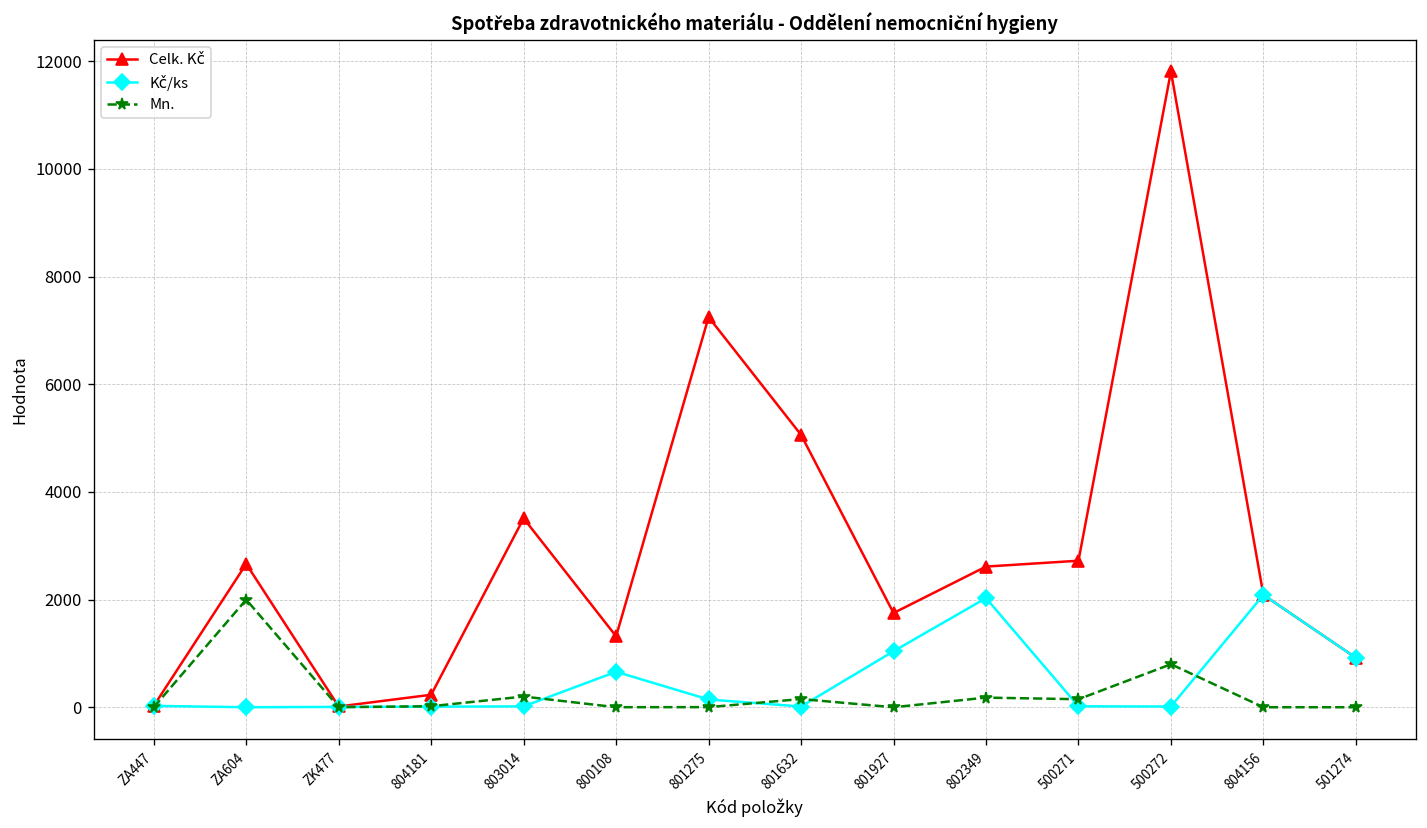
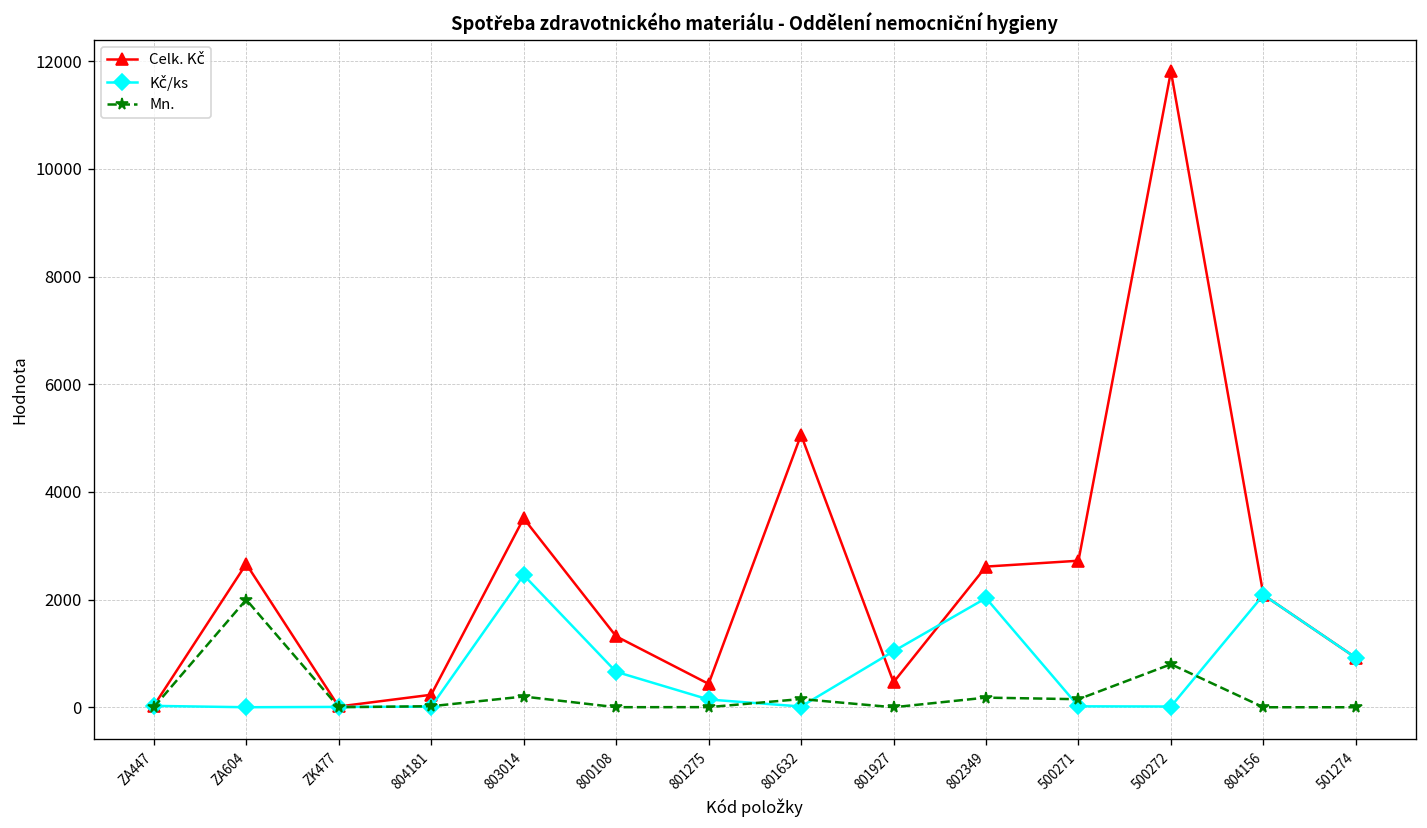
  {
    "Celk. Kč": {
      "ZA604": 2700,
      "804181": 200,
      "803014": 3500,
      "800108": 1300,
-     "801275": 7200,
+     "801275": 400,
      "801632": 5100,
-     "801927": 1800,
+     "801927": 500,
      "802349": 2600,
      "500271": 2700,
      "500272": 11800
    },
    "Kč/ks": {
      "ZA604": 0,
-     "803014": 0,
+     "803014": 2500,
      "800108": 700,
      "801275": 100,
      "801632": 0,
      "801927": 1000,
      "802349": 2000,
      "500271": 0,
      "500272": 0
    },
    "Mn.": {
      "ZA604": 2000,
      "803014": 200,
      "800108": 0,
      "801275": 0,
      "801632": 200,
      "801927": 0,
      "802349": 200,
      "500271": 200,
      "500272": 800,
      "804156": 0,
      "501274": 0
    }
  }
